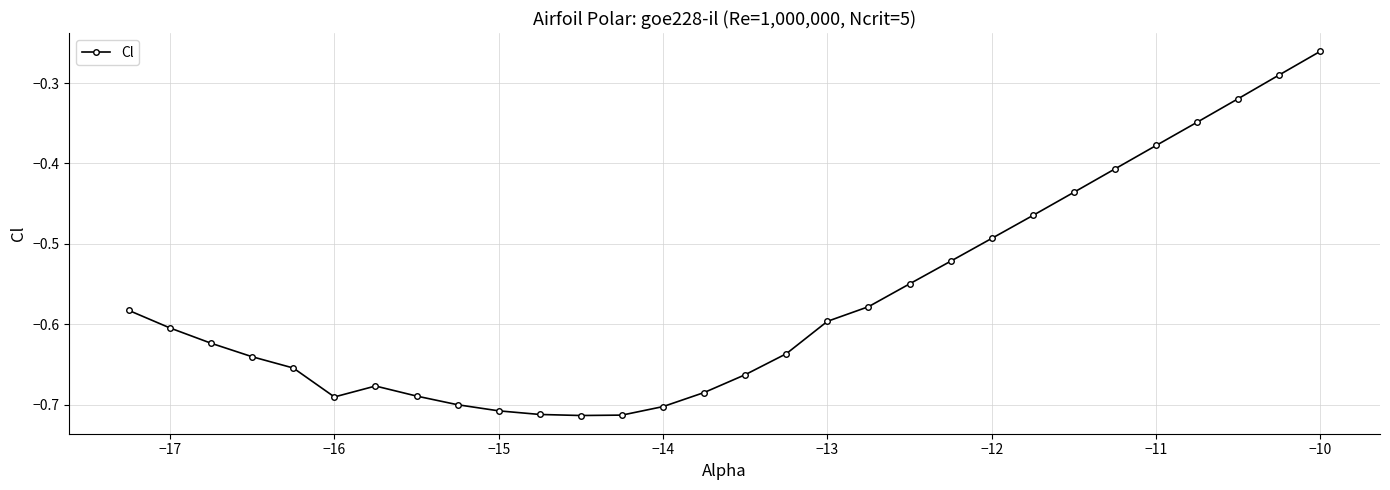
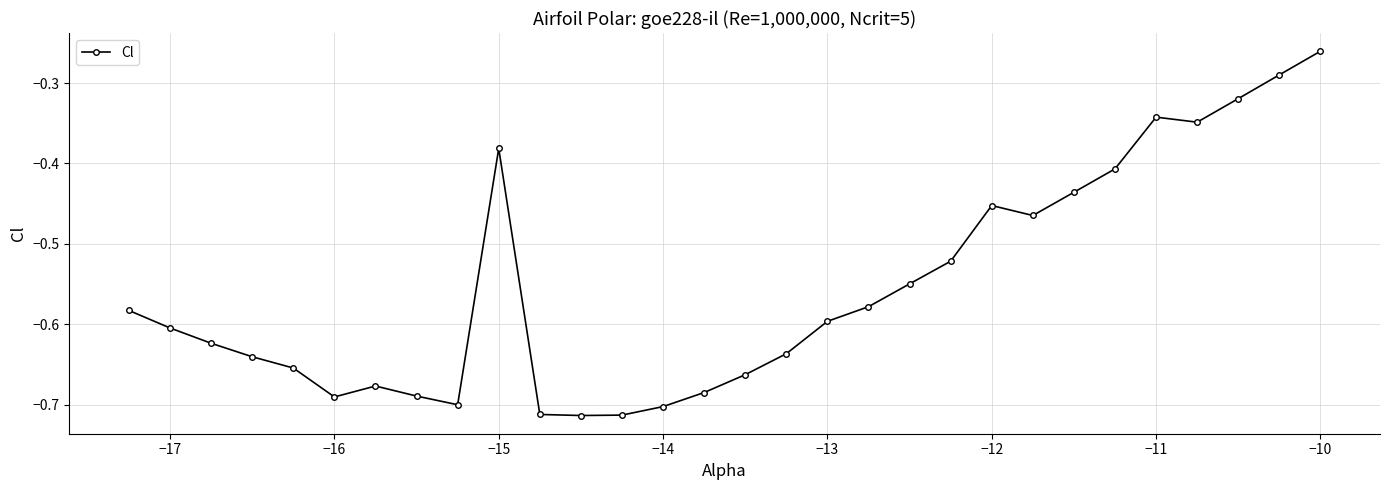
  {
    "−17": -0.60,
    "−16": -0.69,
-   "−15": -0.71,
+   "−15": -0.38,
    "−14": -0.70,
    "−13": -0.60,
-   "−12": -0.49,
-   "−11": -0.38,
+   "−12": -0.45,
+   "−11": -0.34,
    "−10": -0.26
  }
